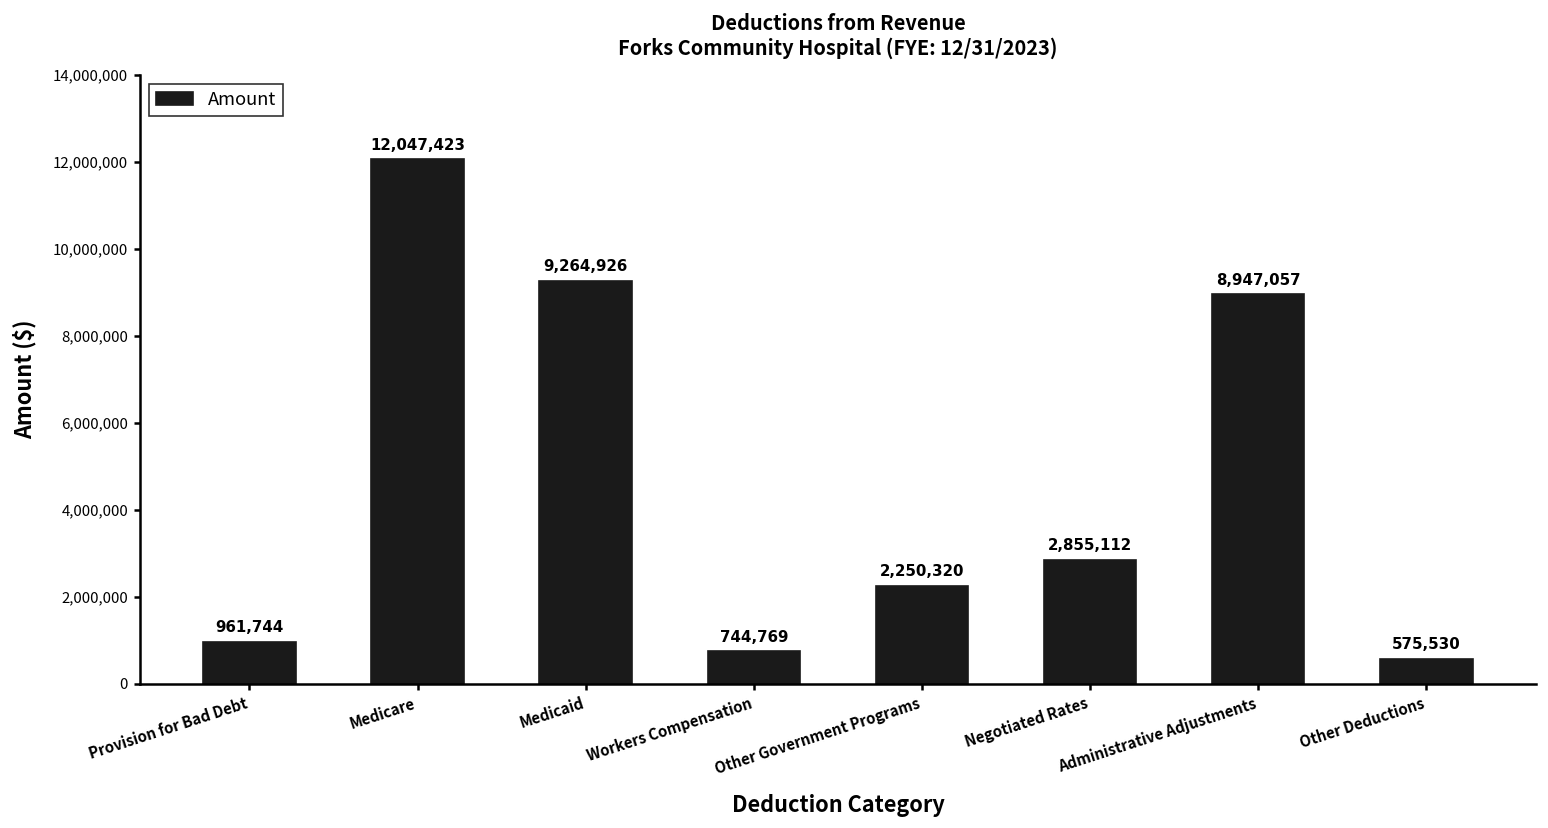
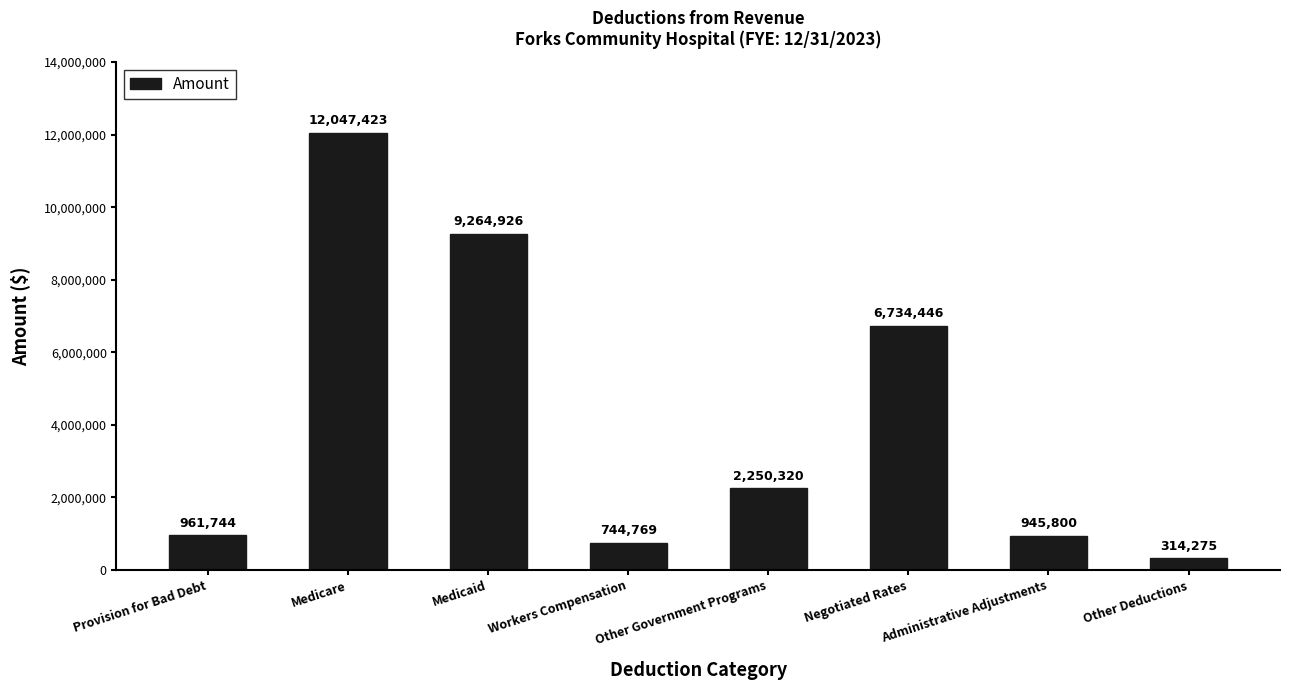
  {
    "Provision for Bad Debt": "961,744",
    "Medicare": "12,047,423",
    "Medicaid": "9,264,926",
    "Workers Compensation": "744,769",
    "Other Government Programs": "2,250,320",
-   "Negotiated Rates": "2,855,112",
-   "Administrative Adjustments": "8,947,057",
-   "Other Deductions": "575,530"
+   "Negotiated Rates": "6,734,446",
+   "Administrative Adjustments": "945,800",
+   "Other Deductions": "314,275"
  }
